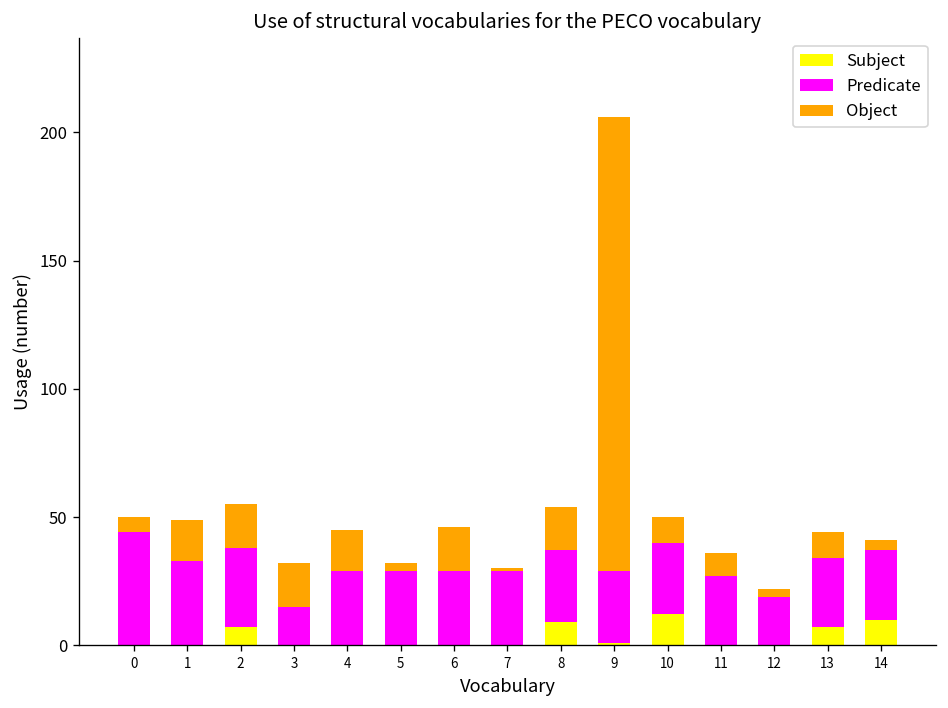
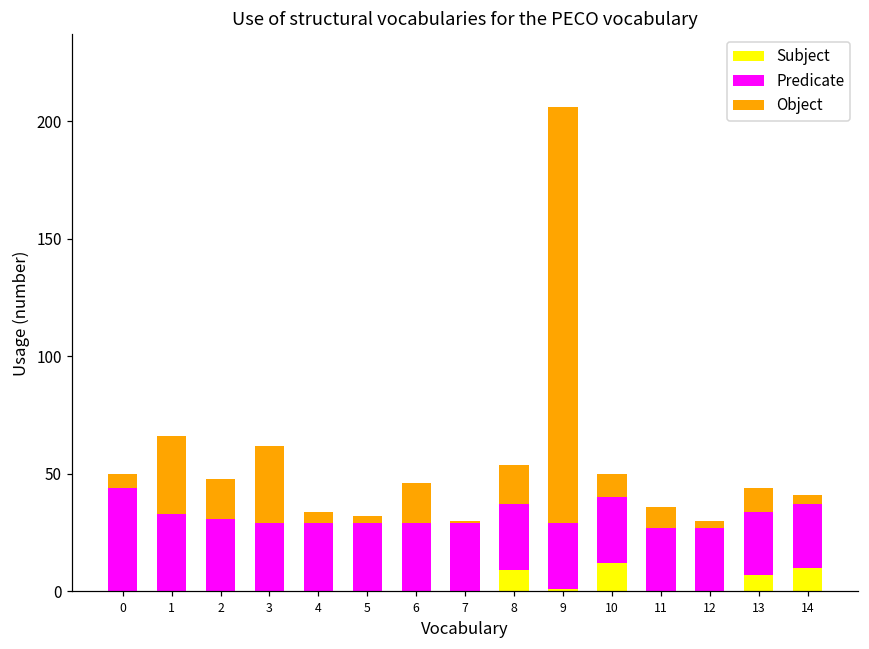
  {
    "Subject": {
      "0": 0,
      "1": 0,
-     "2": 7,
+     "2": 0,
      "3": 0,
      "4": 0,
      "5": 0,
      "6": 0,
      "7": 0,
      "8": 9,
      "10": 12,
      "11": 0,
      "12": 0,
      "13": 7,
      "14": 10
    },
    "Predicate": {
      "0": 44,
      "1": 33,
      "2": 31,
-     "3": 15,
+     "3": 29,
      "4": 29,
      "5": 29,
      "6": 29,
      "7": 29,
      "8": 28,
      "9": 28,
      "10": 28,
      "11": 27,
-     "12": 19,
+     "12": 27,
      "13": 27,
      "14": 27
    },
    "Object": {
      "0": 6,
-     "1": 16,
+     "1": 33,
      "2": 17,
-     "3": 17,
-     "4": 16,
+     "3": 33,
+     "4": 5,
      "5": 3,
      "6": 17,
      "8": 17,
      "9": 177,
      "10": 10,
      "11": 9,
      "12": 3,
      "13": 10,
      "14": 4
    }
  }
